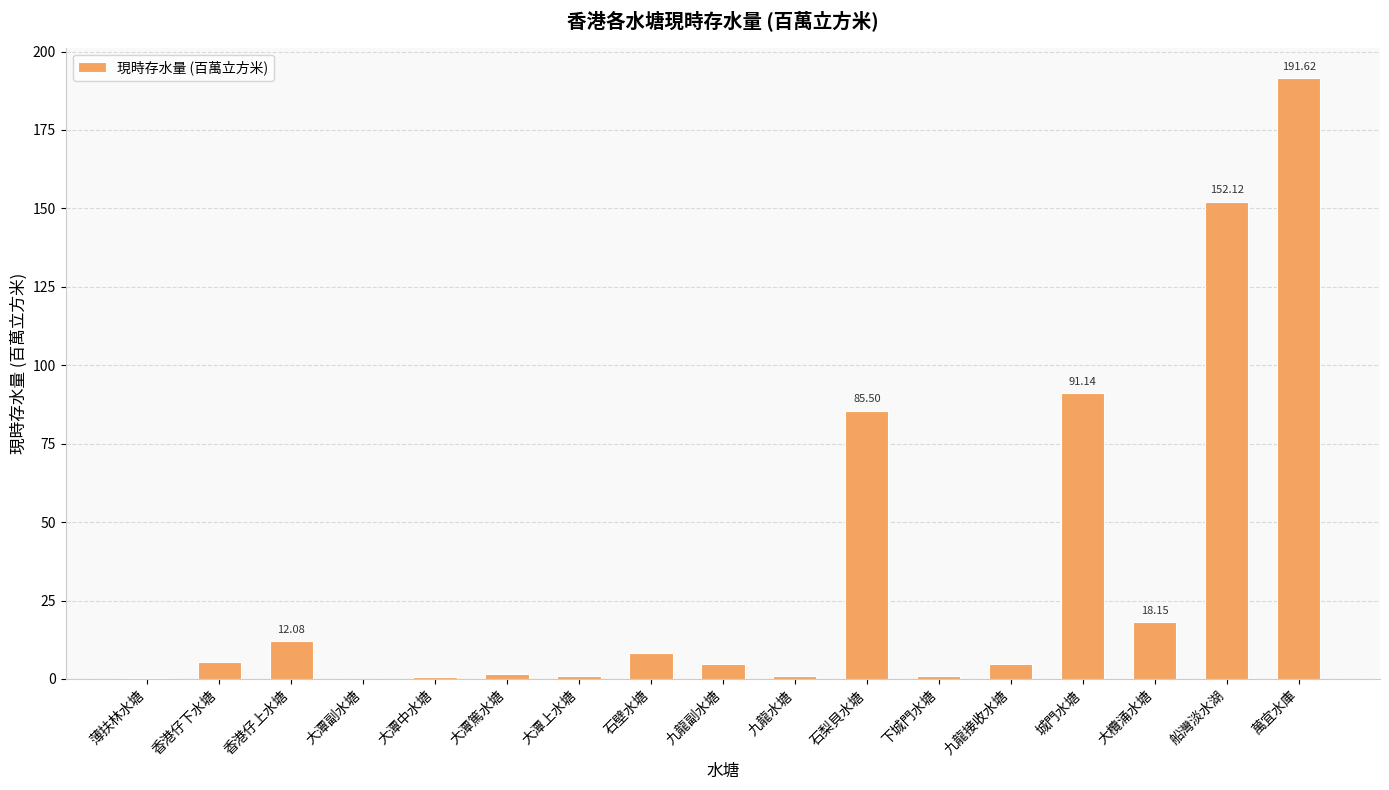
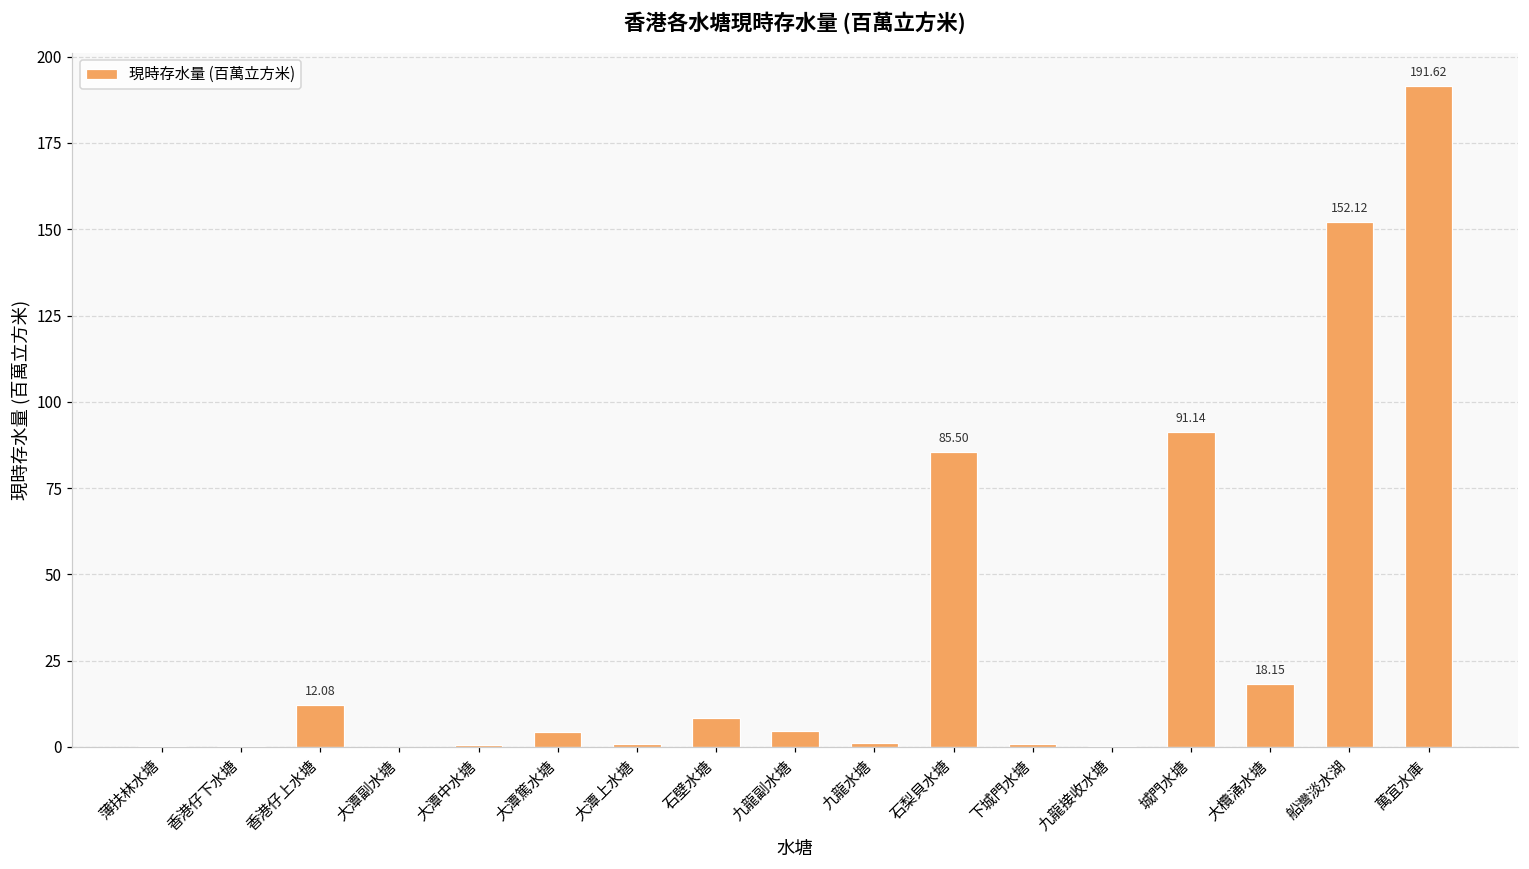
  {
-   "香港仔下水塘": 5,
-   "大潭篤水塘": 2,
+   "香港仔下水塘": 0,
+   "大潭篤水塘": 4,
    "大潭上水塘": 1,
    "石壁水塘": 8,
    "九龍副水塘": 5,
    "九龍水塘": 1,
    "下城門水塘": 1,
-   "九龍接收水塘": 5
+   "九龍接收水塘": 0
  }
